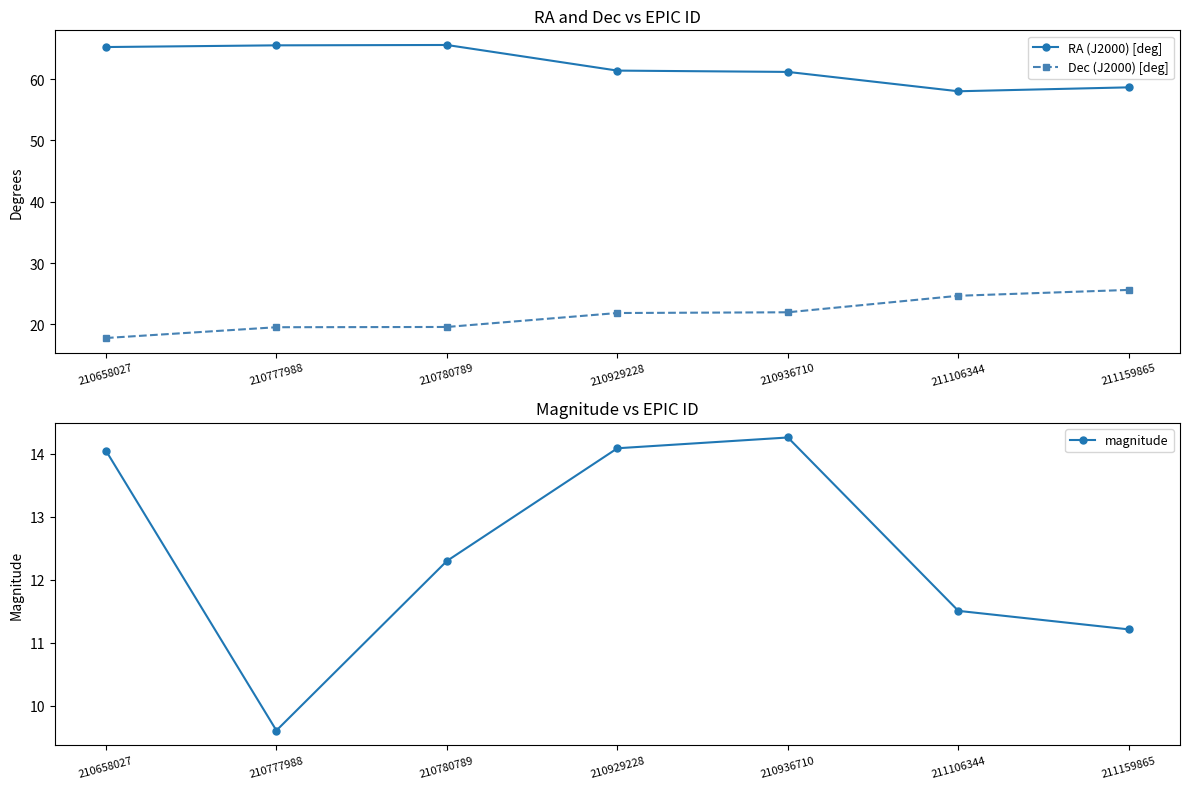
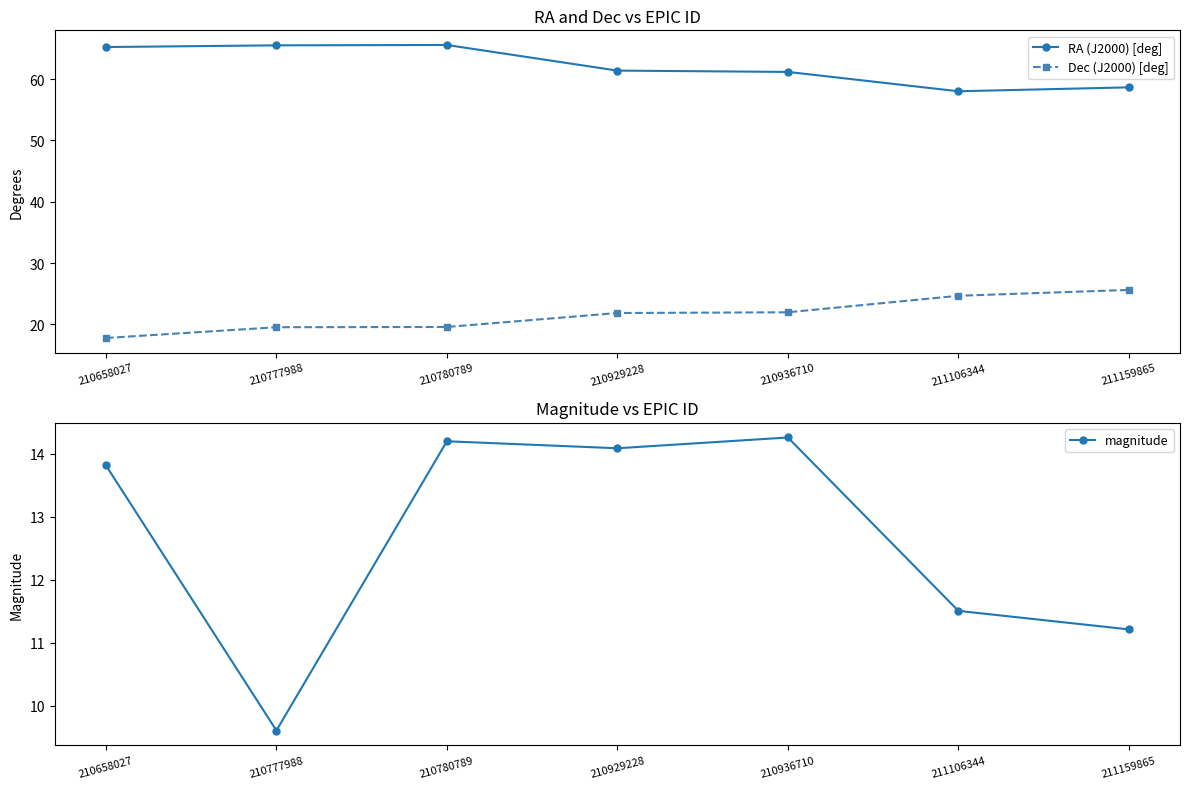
  {
    "Magnitude vs EPIC ID": {
-     "210658027": 14.1,
+     "210658027": 13.8,
      "210777988": 9.6,
-     "210780789": 12.3,
+     "210780789": 14.2,
      "210929228": 14.1,
      "210936710": 14.3,
      "211106344": 11.5,
      "211159865": 11.2
    }
  }
